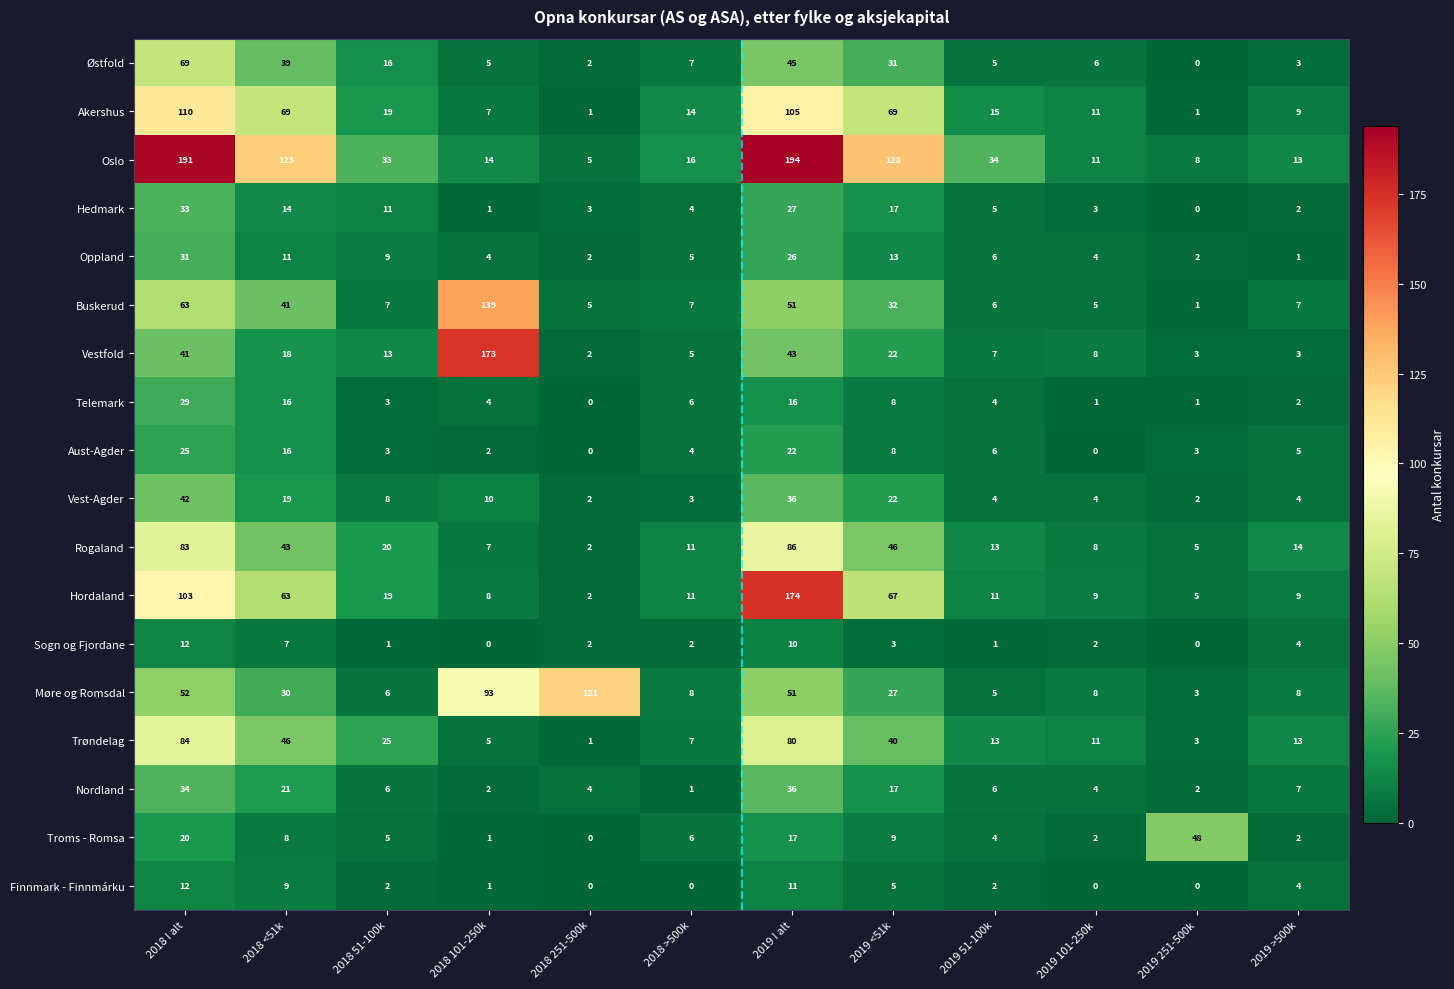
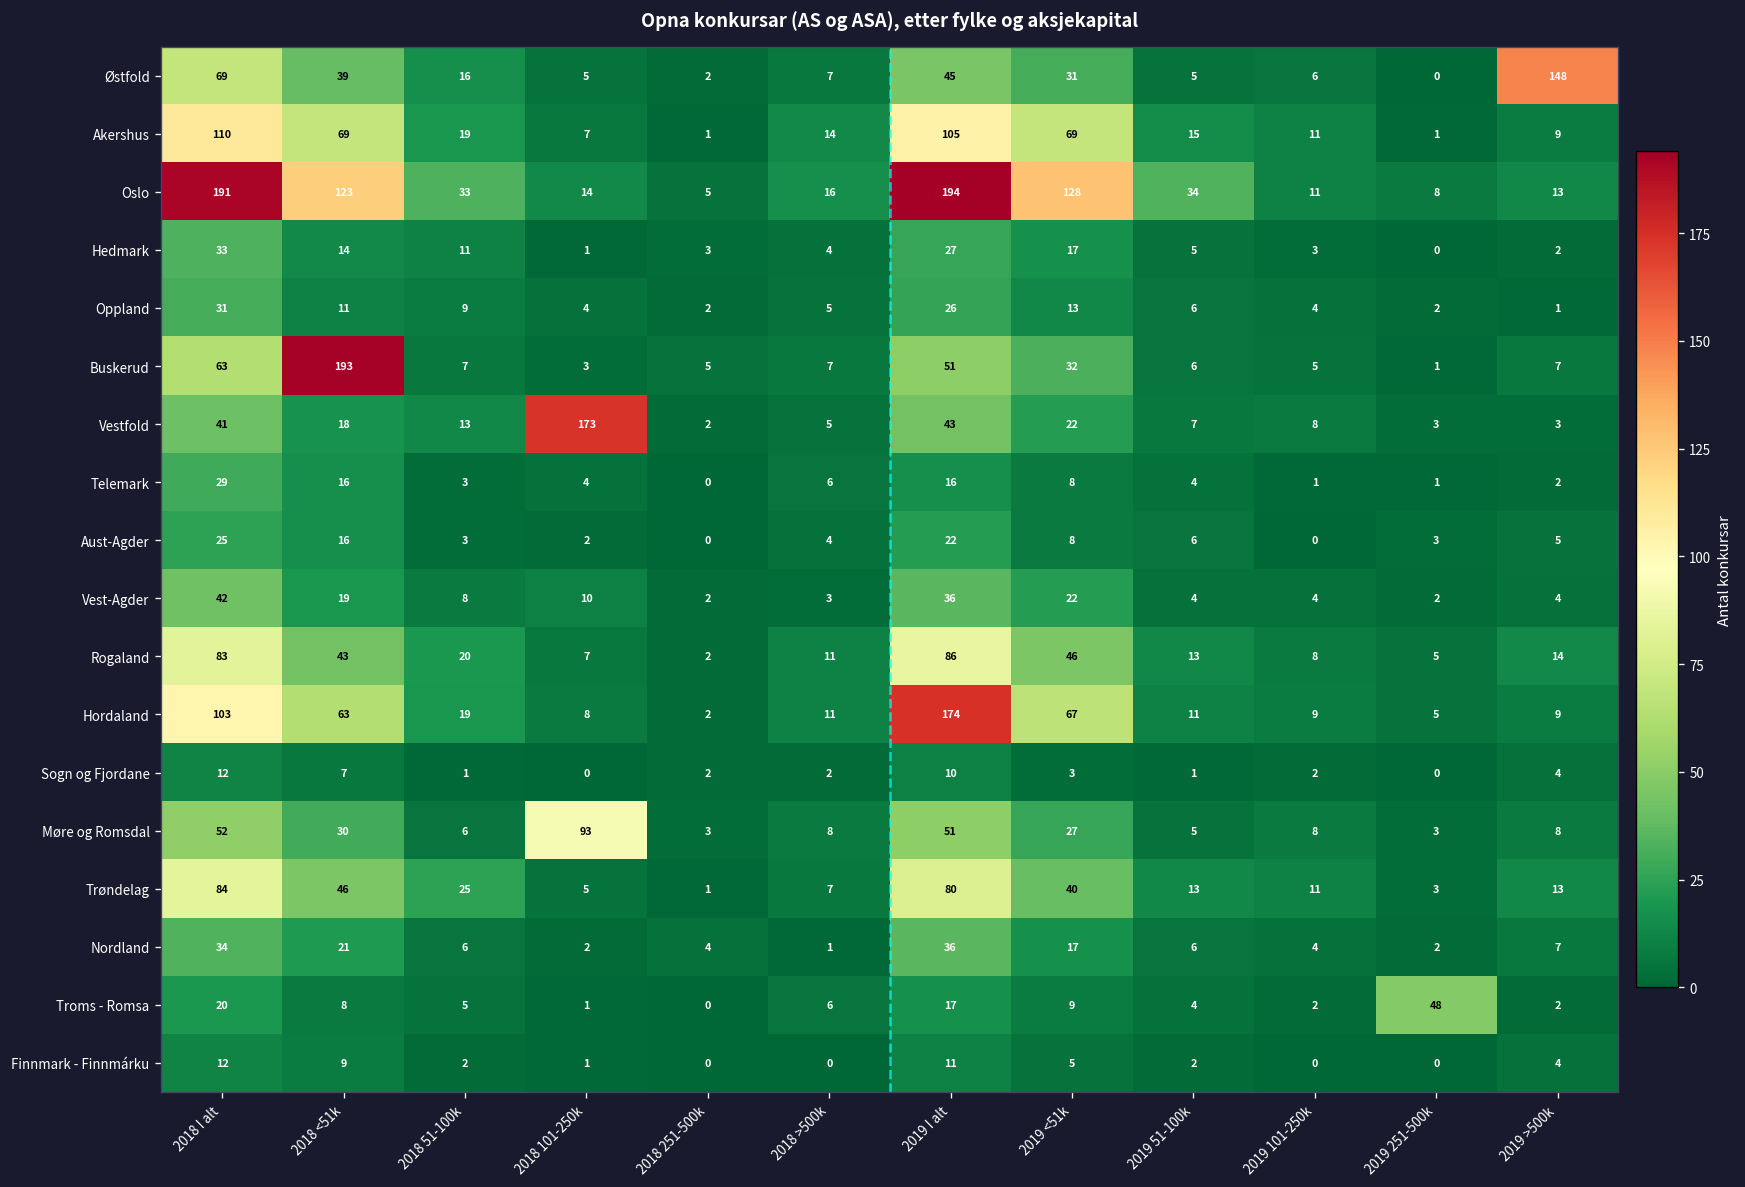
  {
    "Østfold": {
      "2018 I alt": 69,
      "2018 <51k": 39,
      "2018 51-100k": 16,
      "2018 101-250k": 5,
      "2018 251-500k": 2,
      "2018 >500k": 7,
      "2019 I alt": 45,
      "2019 <51k": 31,
      "2019 51-100k": 5,
      "2019 101-250k": 6,
      "2019 251-500k": 0,
-     "2019 >500k": 3
+     "2019 >500k": 148
    },
    "Buskerud": {
      "2018 I alt": 63,
-     "2018 <51k": 41,
+     "2018 <51k": 193,
      "2018 51-100k": 7,
-     "2018 101-250k": 139,
+     "2018 101-250k": 3,
      "2018 251-500k": 5,
      "2018 >500k": 7,
      "2019 I alt": 51,
      "2019 <51k": 32,
      "2019 51-100k": 6,
      "2019 101-250k": 5,
      "2019 251-500k": 1,
      "2019 >500k": 7
    },
    "Møre og Romsdal": {
      "2018 I alt": 52,
      "2018 <51k": 30,
      "2018 51-100k": 6,
      "2018 101-250k": 93,
-     "2018 251-500k": 121,
+     "2018 251-500k": 3,
      "2018 >500k": 8,
      "2019 I alt": 51,
      "2019 <51k": 27,
      "2019 51-100k": 5,
      "2019 101-250k": 8,
      "2019 251-500k": 3,
      "2019 >500k": 8
    }
  }
